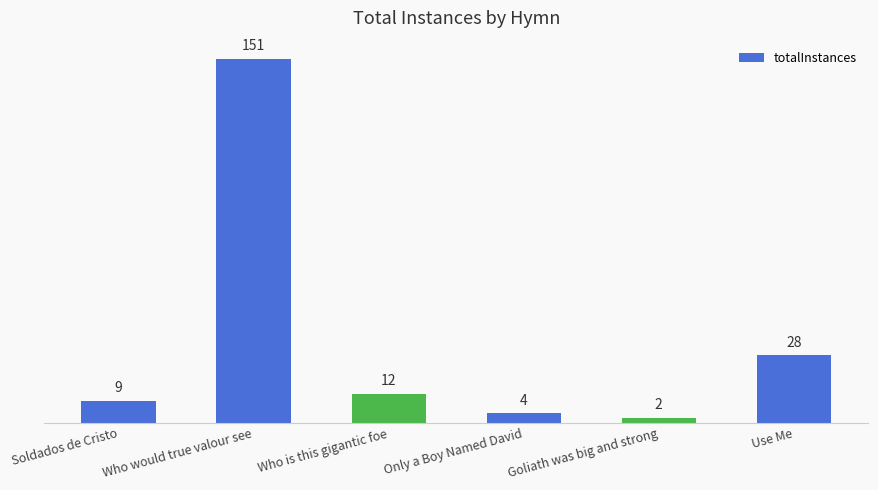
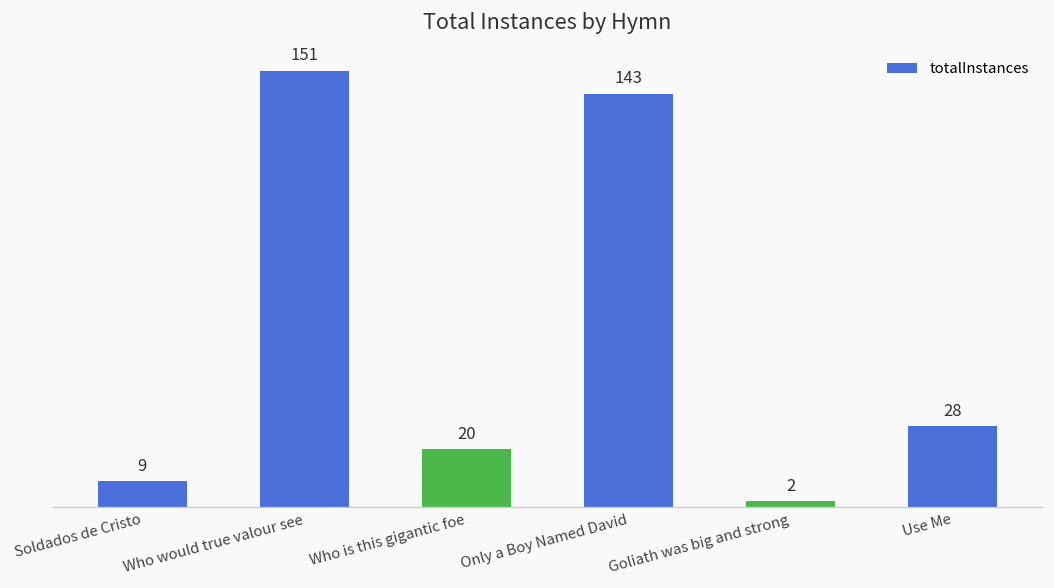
  {
    "Soldados de Cristo": 9,
    "Who would true valour see": 151,
-   "Who is this gigantic foe": 12,
-   "Only a Boy Named David": 4,
+   "Who is this gigantic foe": 20,
+   "Only a Boy Named David": 143,
    "Goliath was big and strong": 2,
    "Use Me": 28
  }
